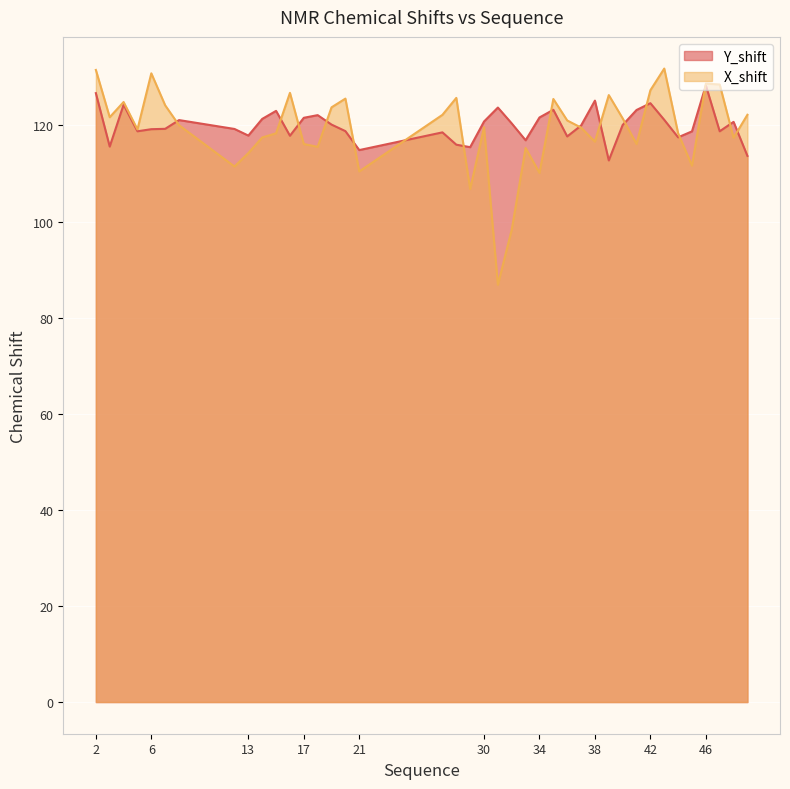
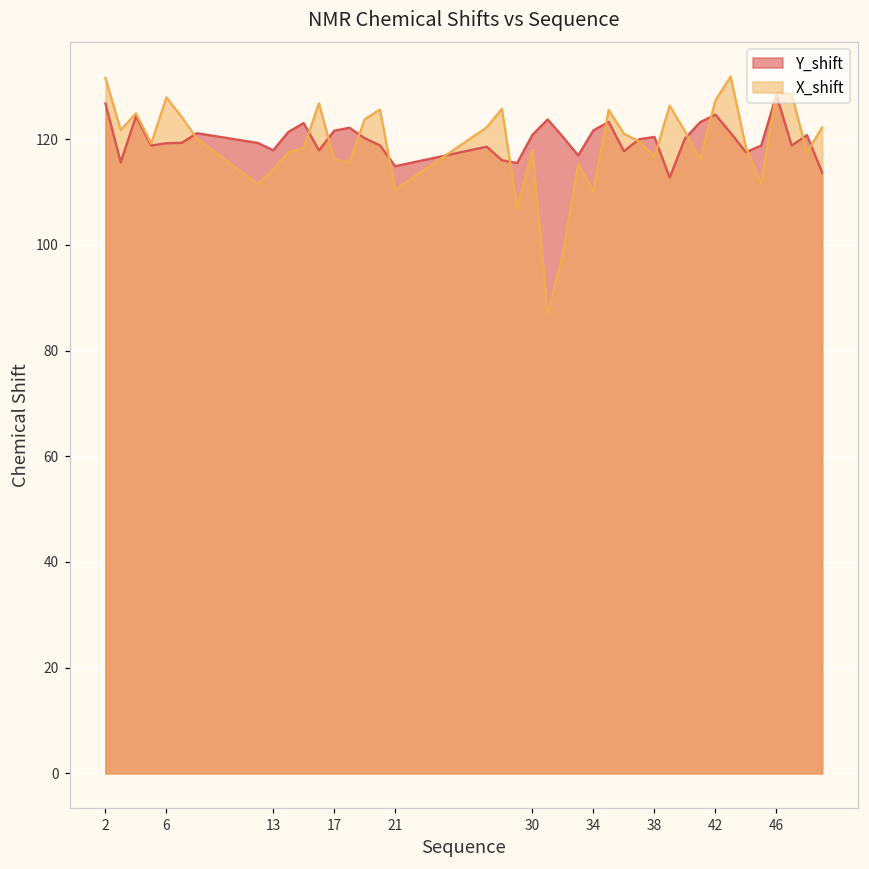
  {
    "Y_shift": {
      "2": 127,
      "6": 119,
      "13": 118,
      "17": 122,
      "21": 115,
      "30": 121,
      "34": 122,
-     "38": 125,
+     "38": 120,
      "42": 125
    },
    "X_shift": {
      "2": 132,
-     "6": 131,
+     "6": 128,
      "13": 114,
      "17": 116,
      "21": 110,
-     "30": 120,
+     "30": 118,
      "34": 110,
      "38": 117,
      "42": 127
    }
  }
